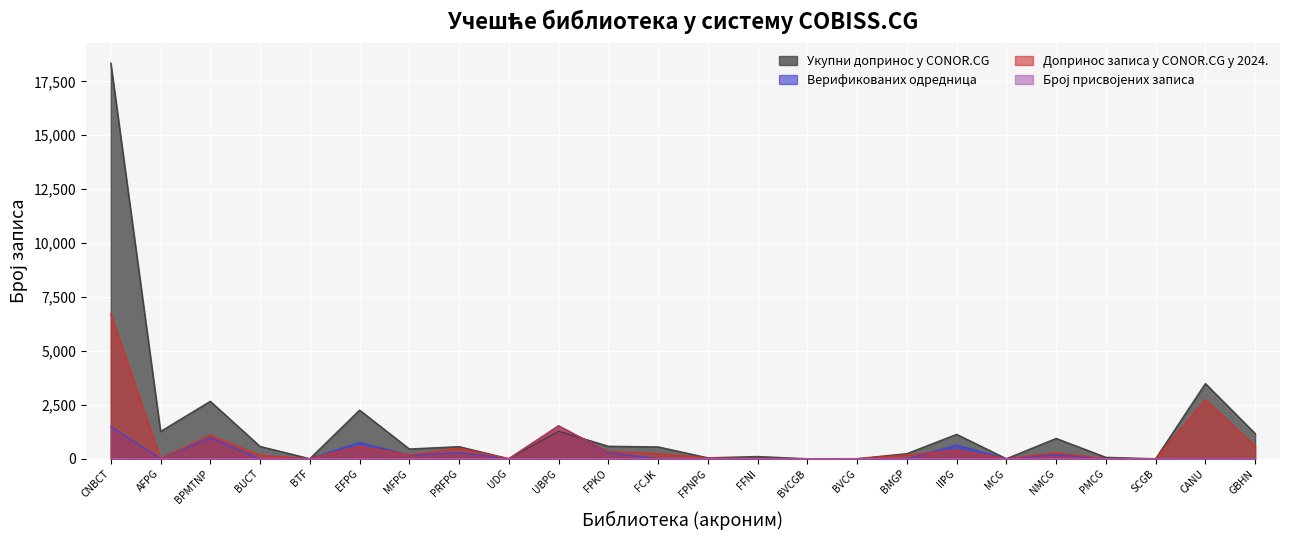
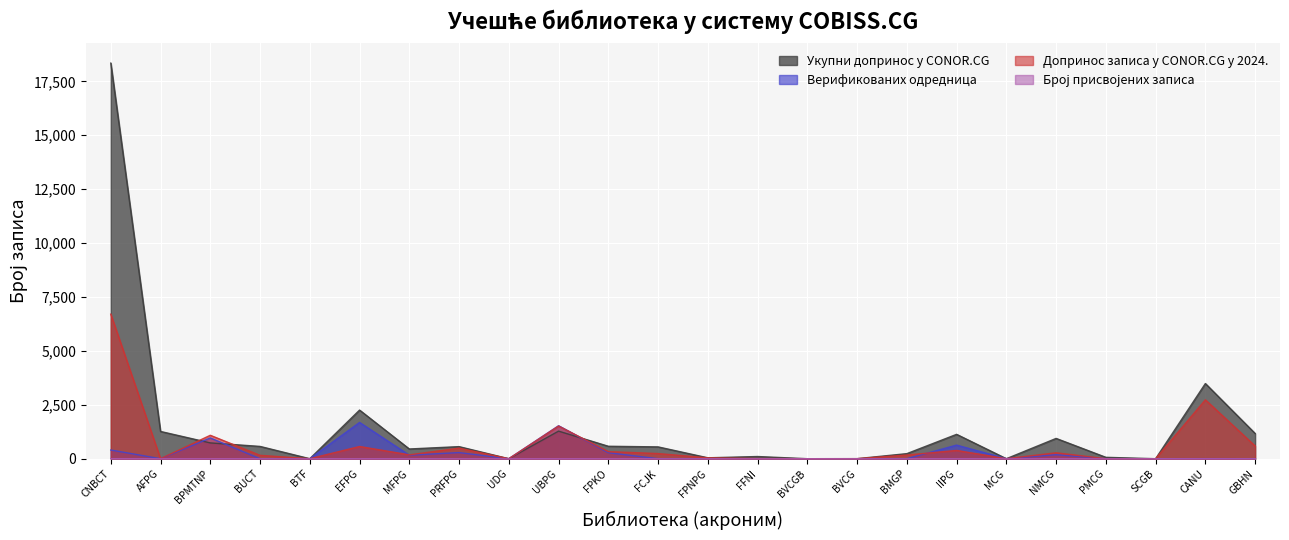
  {
    "Укупни допринос у CONOR.CG": {
      "CNBCT": "18,300",
      "AFPG": "1,300",
-     "BPMTNP": "2,700",
+     "BPMTNP": "700",
      "BUCT": "600",
      "EFPG": "2,300",
      "MFPG": "500",
      "UBPG": "1,300",
      "FPKO": "600",
      "FCJK": "500",
      "IIPG": "1,100",
      "NMCG": "900",
      "CANU": "3,500",
      "GBHN": "1,200"
    },
    "Верификованих одредница": {
-     "CNBCT": "1,500",
+     "CNBCT": "400",
      "BPMTNP": "1,000",
-     "EFPG": "800",
+     "EFPG": "1,700",
      "PRFPG": "300",
      "IIPG": "600"
    },
    "Допринос записа у CONOR.CG у 2024.": {
      "CNBCT": "6,700",
      "BPMTNP": "1,100",
      "BUCT": "200",
      "EFPG": "600",
      "FCJK": "200",
      "IIPG": "400",
      "CANU": "2,700",
      "GBHN": "600"
    },
    "Број присвојених записа": {
      "CNBCT": "0",
      "BPMTNP": "0",
      "EFPG": "0",
      "MFPG": "0",
      "PRFPG": "0",
      "UBPG": "0",
      "FPKO": "0",
      "IIPG": "0",
      "NMCG": "0"
    }
  }
